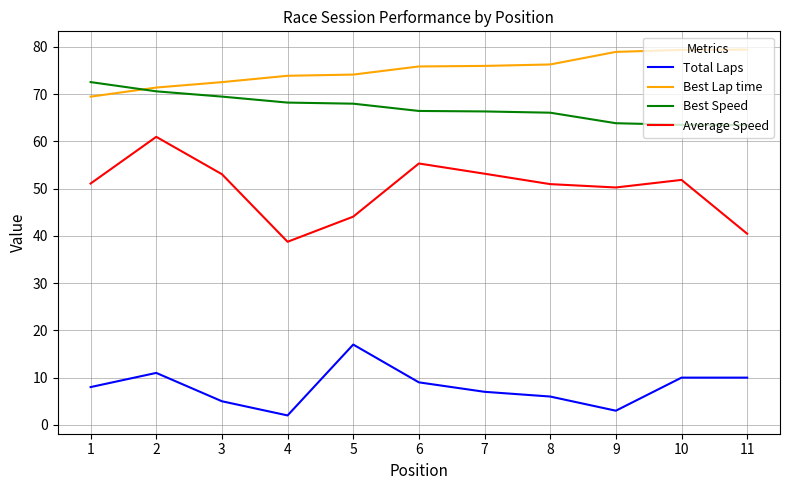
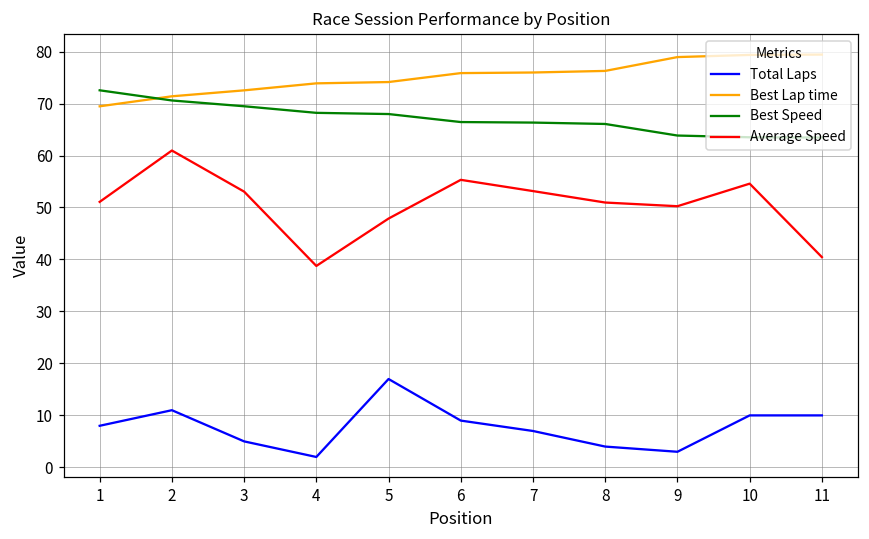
  {
    "Total Laps": {
      "1": 8,
      "2": 11,
      "3": 5,
      "4": 2,
      "5": 17,
      "6": 9,
      "7": 7,
-     "8": 6,
+     "8": 4,
      "9": 3,
      "10": 10,
      "11": 10
    },
    "Best Lap time": {
      "1": 69,
      "2": 71,
      "3": 73,
      "4": 74,
      "5": 74,
      "6": 76,
      "7": 76,
      "8": 76,
      "9": 79
    },
    "Best Speed": {
      "1": 73,
      "2": 71,
      "3": 69,
      "4": 68,
      "5": 68,
      "6": 66,
      "7": 66,
      "8": 66,
      "9": 64
    },
    "Average Speed": {
      "1": 51,
      "2": 61,
      "3": 53,
      "4": 39,
-     "5": 44,
+     "5": 48,
      "6": 55,
      "7": 53,
      "8": 51,
      "9": 50,
-     "10": 52,
+     "10": 55,
      "11": 40
    }
  }
